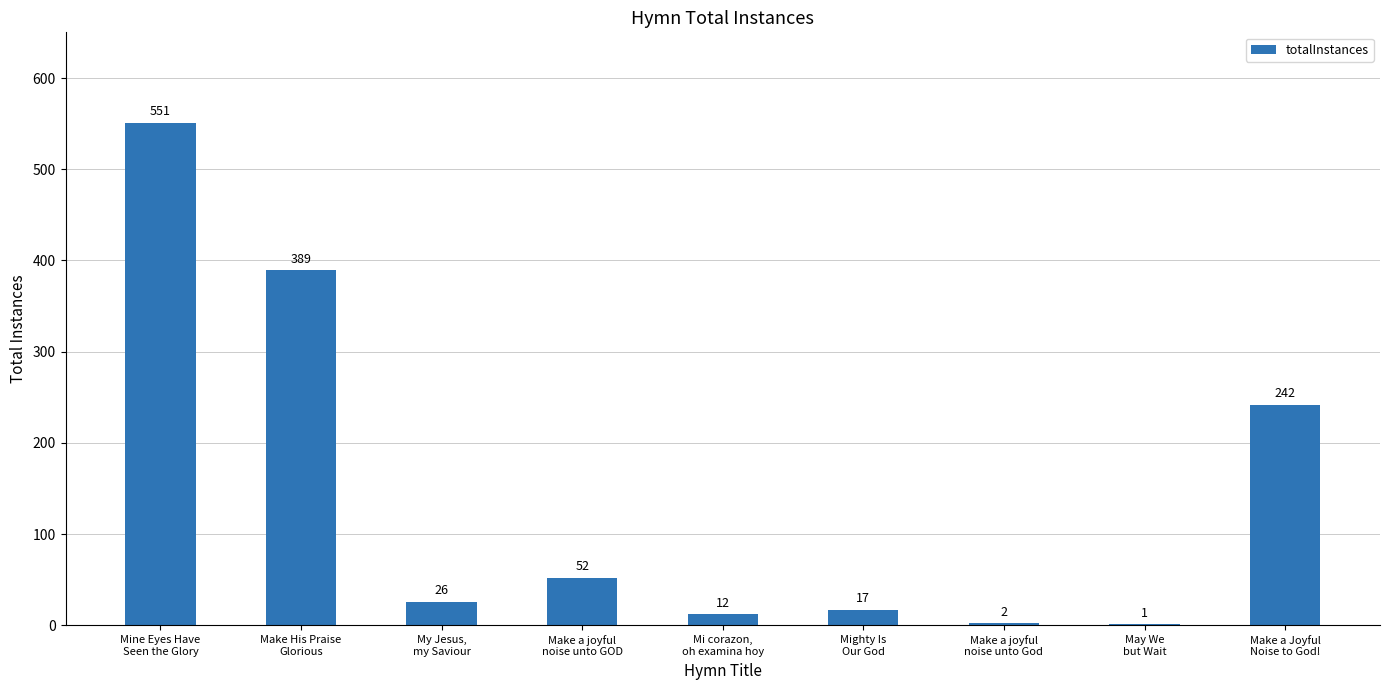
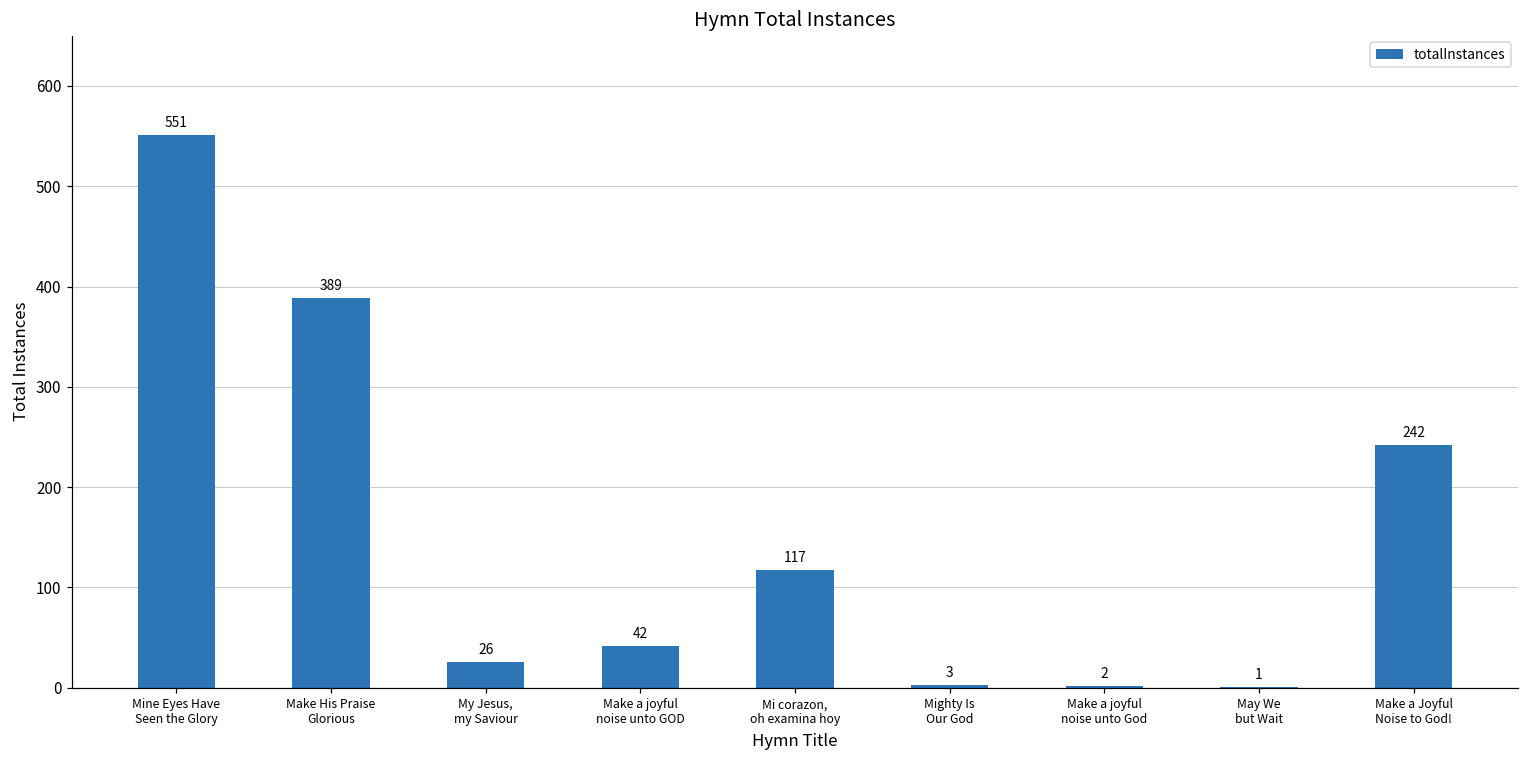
  {
    "Mine Eyes Have Seen the Glory": 551,
    "Make His Praise Glorious": 389,
    "My Jesus, my Saviour": 26,
-   "Make a joyful noise unto GOD": 52,
-   "Mi corazon, oh examina hoy": 12,
-   "Mighty Is Our God": 17,
+   "Make a joyful noise unto GOD": 42,
+   "Mi corazon, oh examina hoy": 117,
+   "Mighty Is Our God": 3,
    "Make a joyful noise unto God": 2,
    "May We but Wait": 1,
    "Make a Joyful Noise to God!": 242
  }
